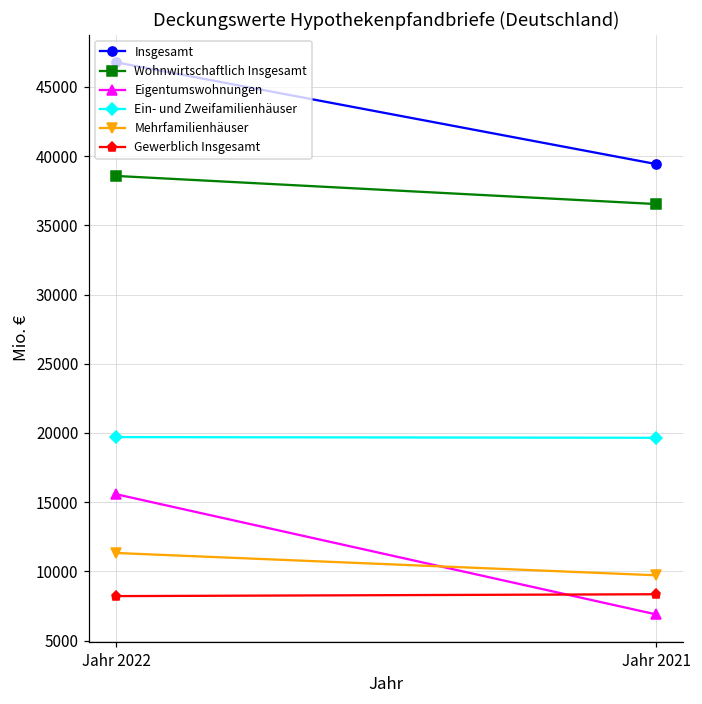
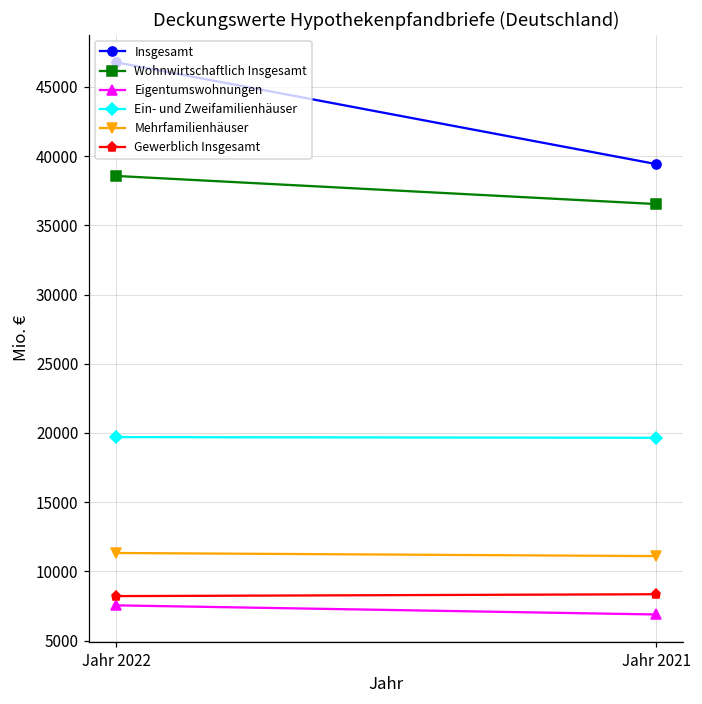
  {
    "Insgesamt": {
      "Jahr 2021": 39400
    },
    "Wohnwirtschaftlich Insgesamt": {
      "Jahr 2022": 38600,
      "Jahr 2021": 36500
    },
    "Eigentumswohnungen": {
-     "Jahr 2022": 15600,
+     "Jahr 2022": 7500,
      "Jahr 2021": 6900
    },
    "Ein- und Zweifamilienhäuser": {
      "Jahr 2022": 19700,
      "Jahr 2021": 19600
    },
    "Mehrfamilienhäuser": {
      "Jahr 2022": 11300,
-     "Jahr 2021": 9700
+     "Jahr 2021": 11100
    },
    "Gewerblich Insgesamt": {
      "Jahr 2022": 8200,
      "Jahr 2021": 8300
    }
  }
